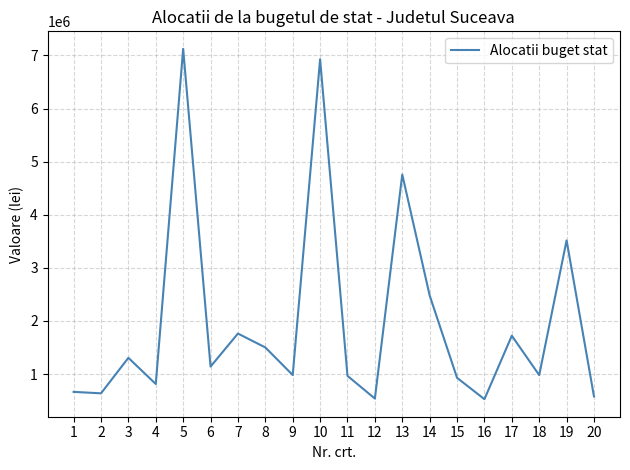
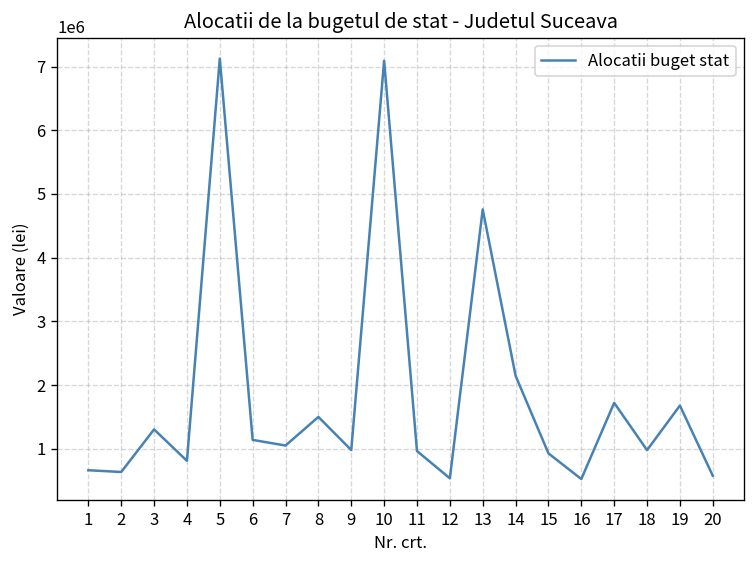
  {
    "1": 700000,
    "2": 600000,
    "3": 1300000,
    "4": 800000,
    "5": 7100000,
    "6": 1100000,
-   "7": 1800000,
+   "7": 1100000,
    "8": 1500000,
    "9": 1000000,
-   "10": 6900000,
+   "10": 7100000,
    "11": 1000000,
    "12": 500000,
    "13": 4800000,
-   "14": 2500000,
+   "14": 2100000,
    "15": 900000,
    "16": 500000,
    "17": 1700000,
    "18": 1000000,
-   "19": 3500000,
+   "19": 1700000,
    "20": 600000
  }
